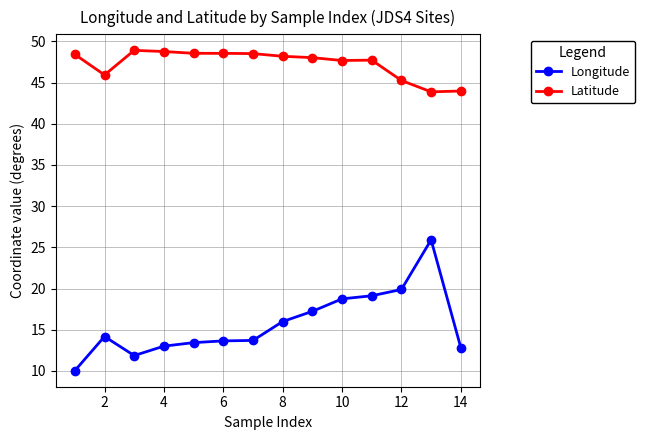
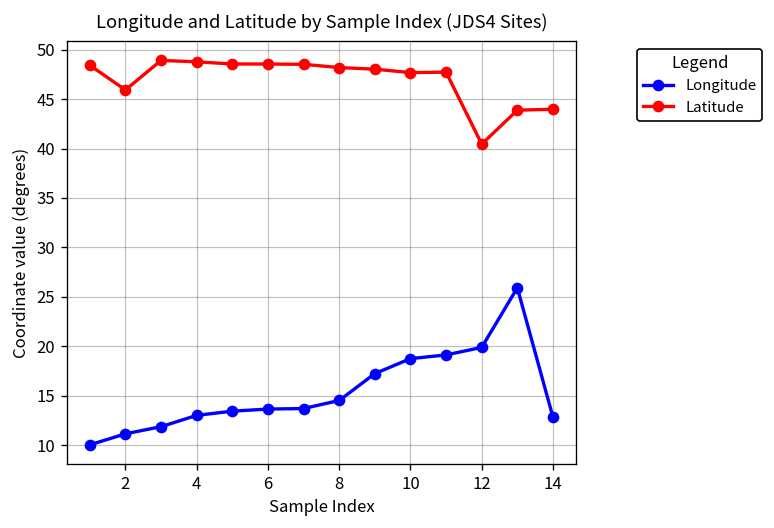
  {
    "Longitude": {
-     "2": 14,
+     "2": 11,
      "4": 13,
      "6": 14,
-     "8": 16,
+     "8": 15,
      "10": 19,
      "12": 20,
      "14": 13
    },
    "Latitude": {
      "2": 46,
      "4": 49,
      "6": 49,
      "8": 48,
      "10": 48,
-     "12": 45,
+     "12": 40,
      "14": 44
    }
  }
